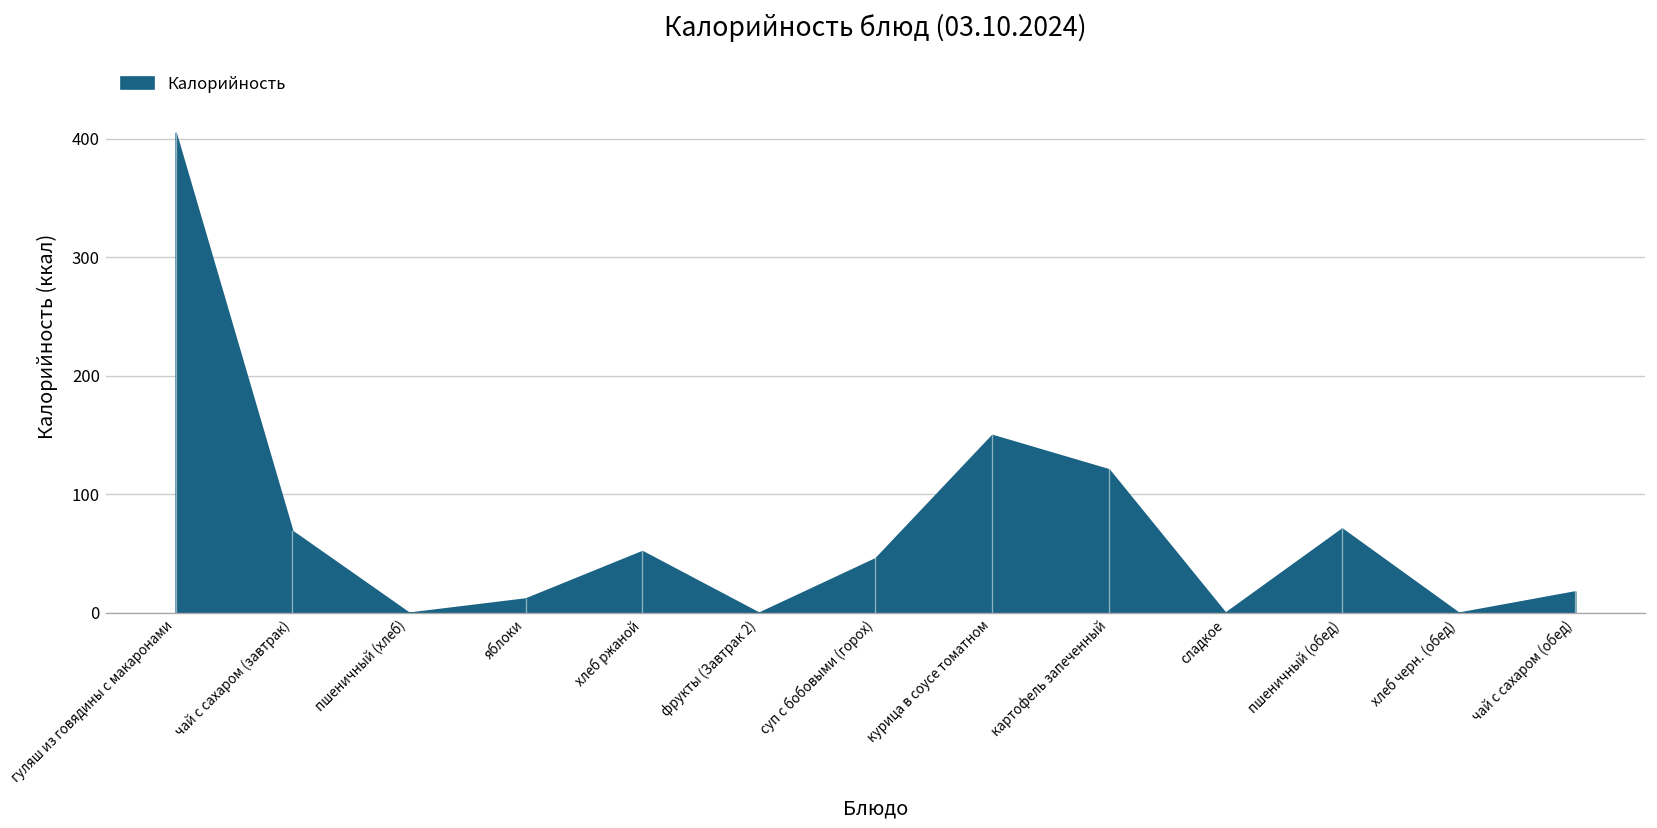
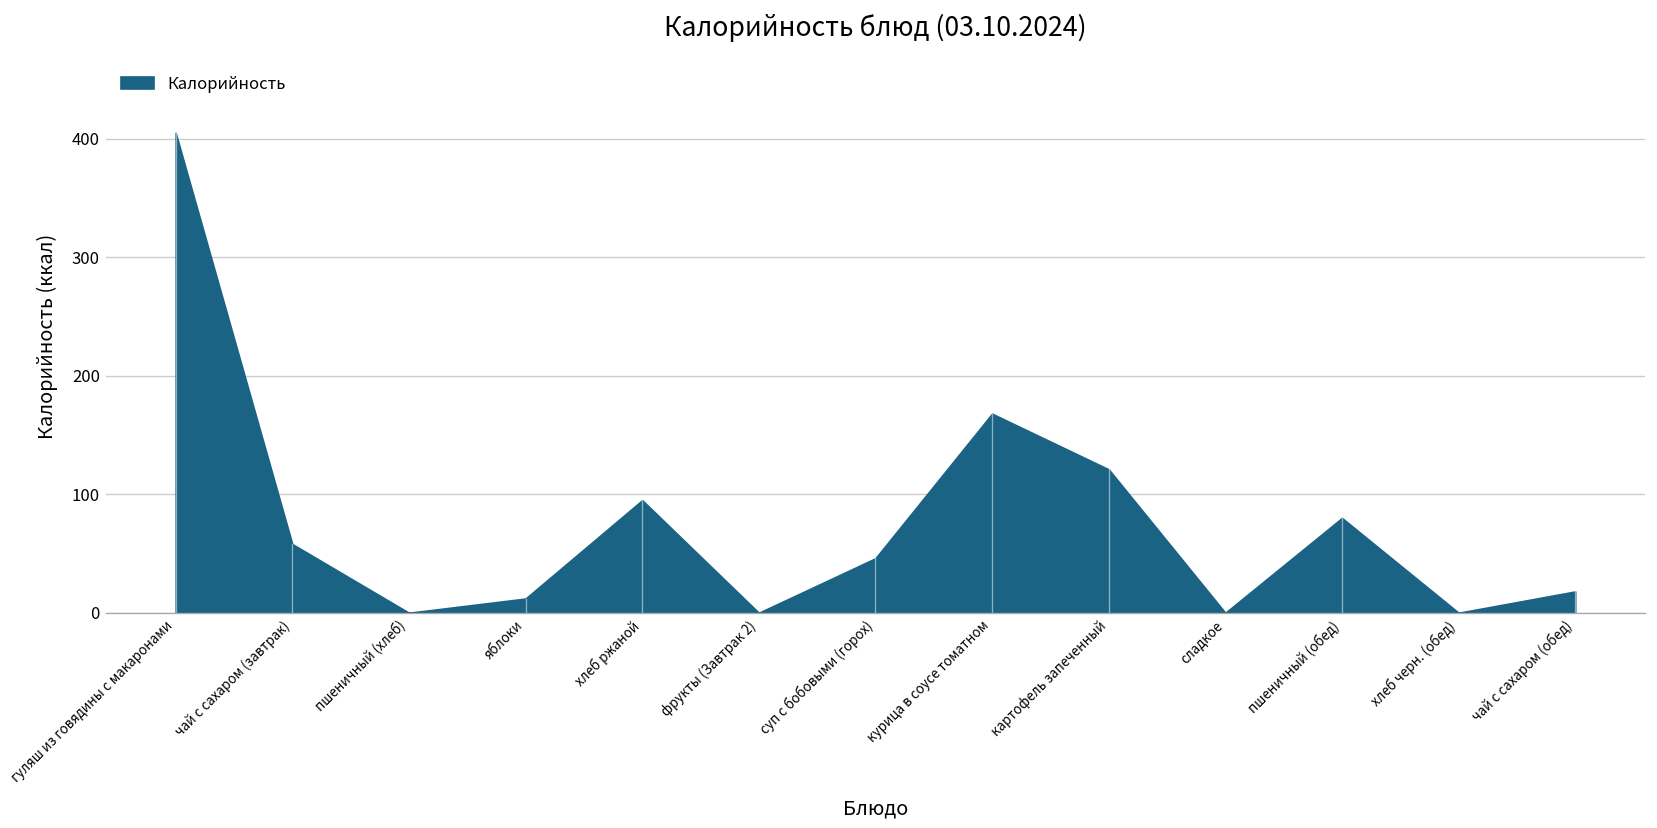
  {
    "Калорийность": {
-     "чай с сахаром (завтрак)": 70,
-     "хлеб ржаной": 50,
-     "курица в соусе томатном": 150,
-     "пшеничный (обед)": 70
+     "чай с сахаром (завтрак)": 60,
+     "хлеб ржаной": 100,
+     "курица в соусе томатном": 170,
+     "пшеничный (обед)": 80
    }
  }
